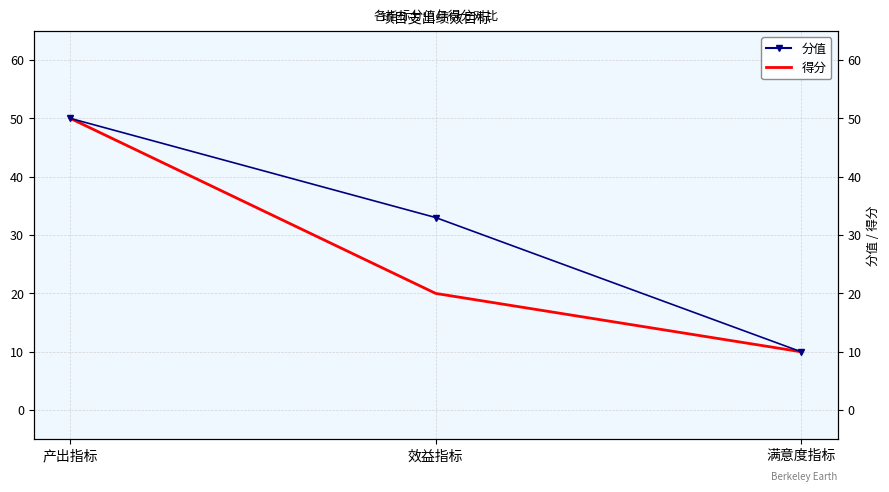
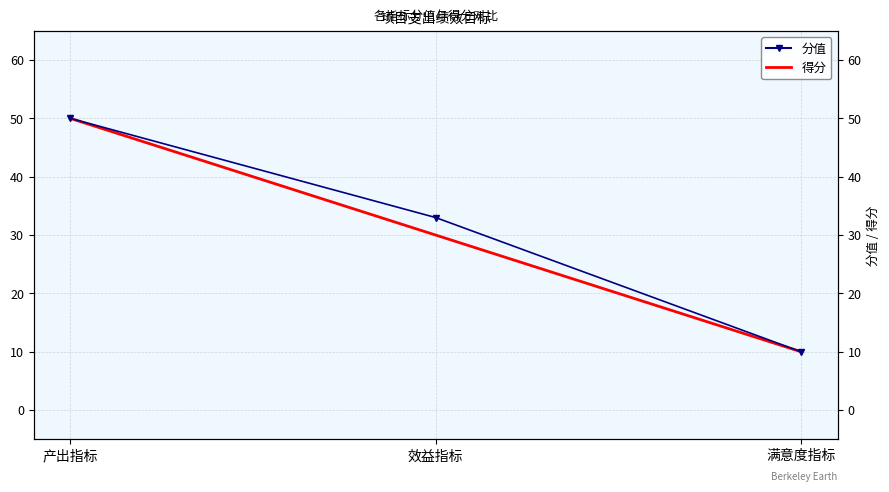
  {
    "分值": {
      "效益指标": 33
    },
    "得分": {
-     "效益指标": 20
+     "效益指标": 30
    }
  }
